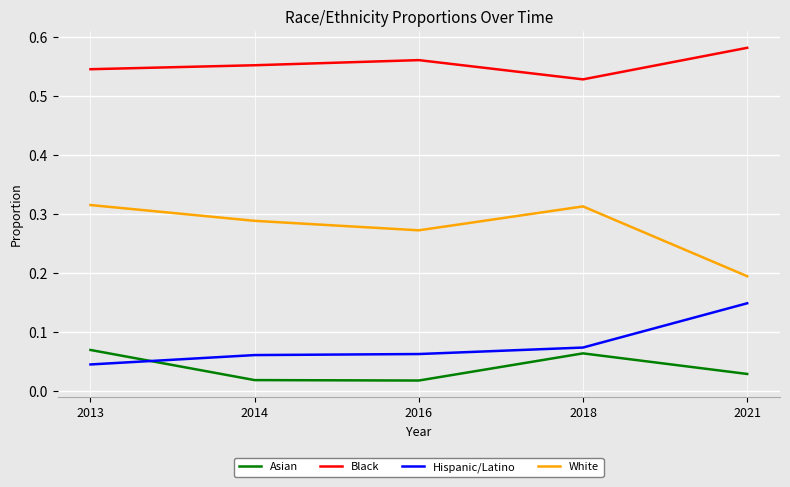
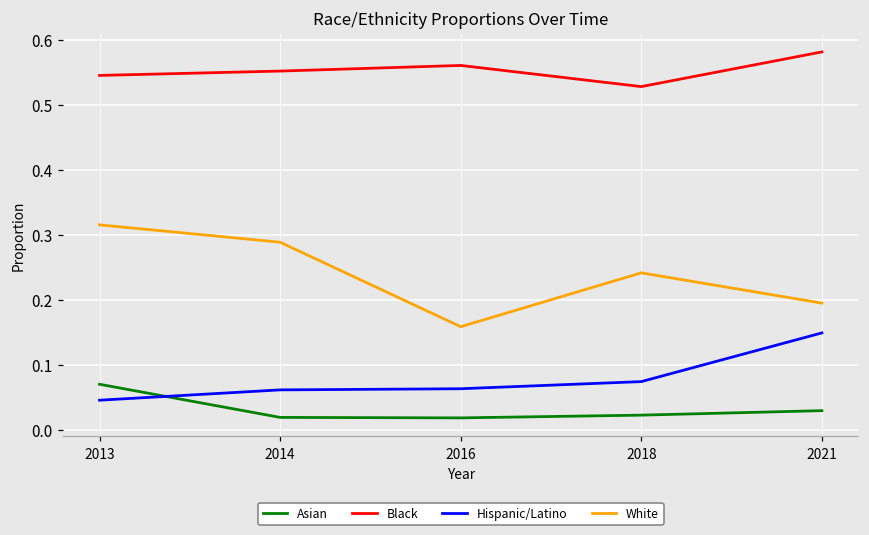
  {
    "Asian": {
      "2013": 0.07,
      "2014": 0.02,
      "2016": 0.02,
-     "2018": 0.06,
+     "2018": 0.02,
      "2021": 0.03
    },
    "Black": {
      "2013": 0.55,
      "2014": 0.55,
      "2016": 0.56,
      "2018": 0.53,
      "2021": 0.58
    },
    "Hispanic/Latino": {
      "2013": 0.05,
      "2014": 0.06,
      "2016": 0.06,
      "2018": 0.07,
      "2021": 0.15
    },
    "White": {
      "2013": 0.32,
      "2014": 0.29,
-     "2016": 0.27,
-     "2018": 0.31,
+     "2016": 0.16,
+     "2018": 0.24,
      "2021": 0.19
    }
  }
